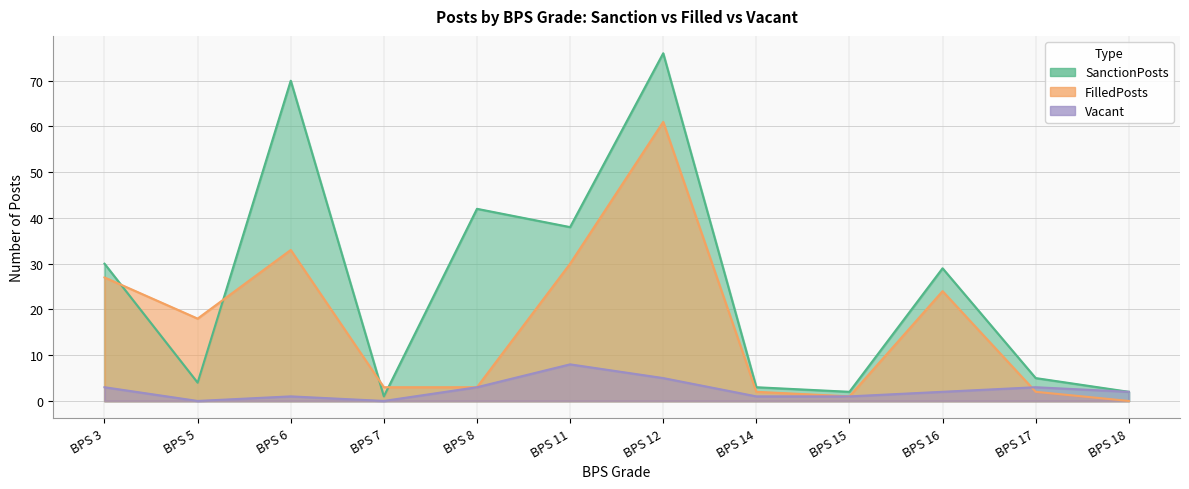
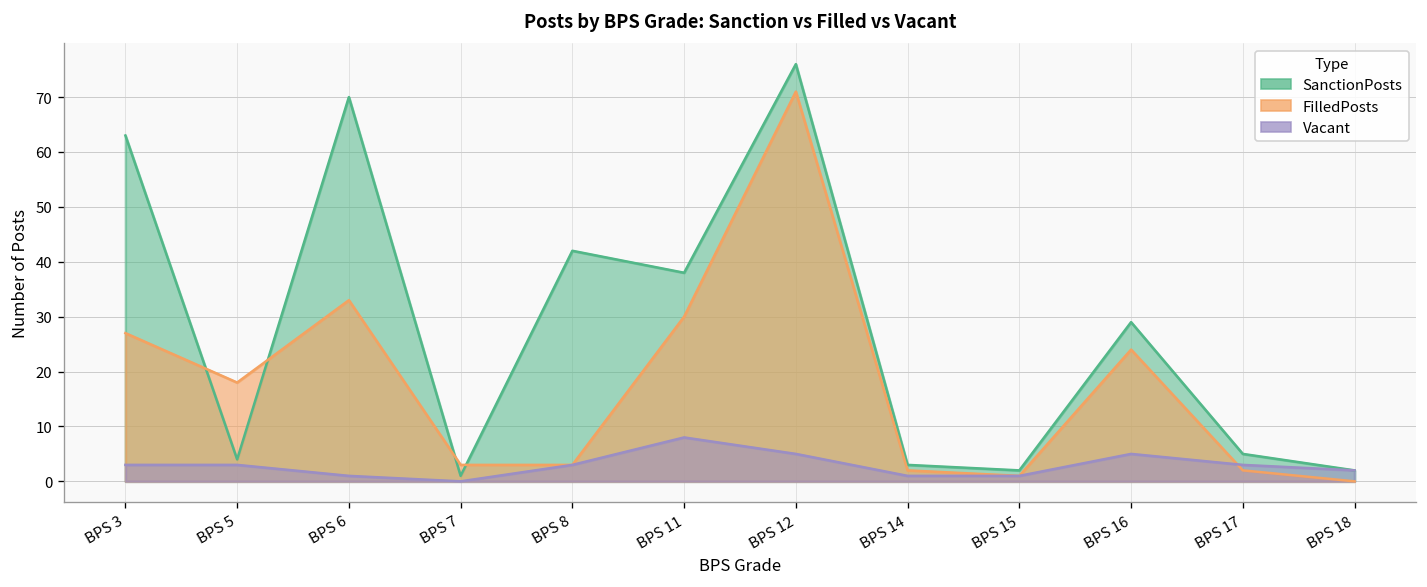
  {
    "SanctionPosts": {
-     "BPS 3": 30,
+     "BPS 3": 63,
      "BPS 5": 4,
      "BPS 6": 70,
      "BPS 7": 1,
      "BPS 8": 42,
      "BPS 11": 38,
      "BPS 12": 76,
      "BPS 14": 3,
      "BPS 15": 2,
      "BPS 16": 29,
      "BPS 17": 5
    },
    "FilledPosts": {
      "BPS 3": 27,
      "BPS 5": 18,
      "BPS 6": 33,
      "BPS 7": 3,
      "BPS 11": 30,
-     "BPS 12": 61,
+     "BPS 12": 71,
      "BPS 14": 2,
      "BPS 16": 24,
      "BPS 17": 2,
      "BPS 18": 0
    },
    "Vacant": {
      "BPS 3": 3,
-     "BPS 5": 0,
+     "BPS 5": 3,
      "BPS 6": 1,
      "BPS 7": 0,
      "BPS 11": 8,
      "BPS 12": 5,
      "BPS 14": 1,
-     "BPS 16": 2,
+     "BPS 16": 5,
      "BPS 17": 3
    }
  }
